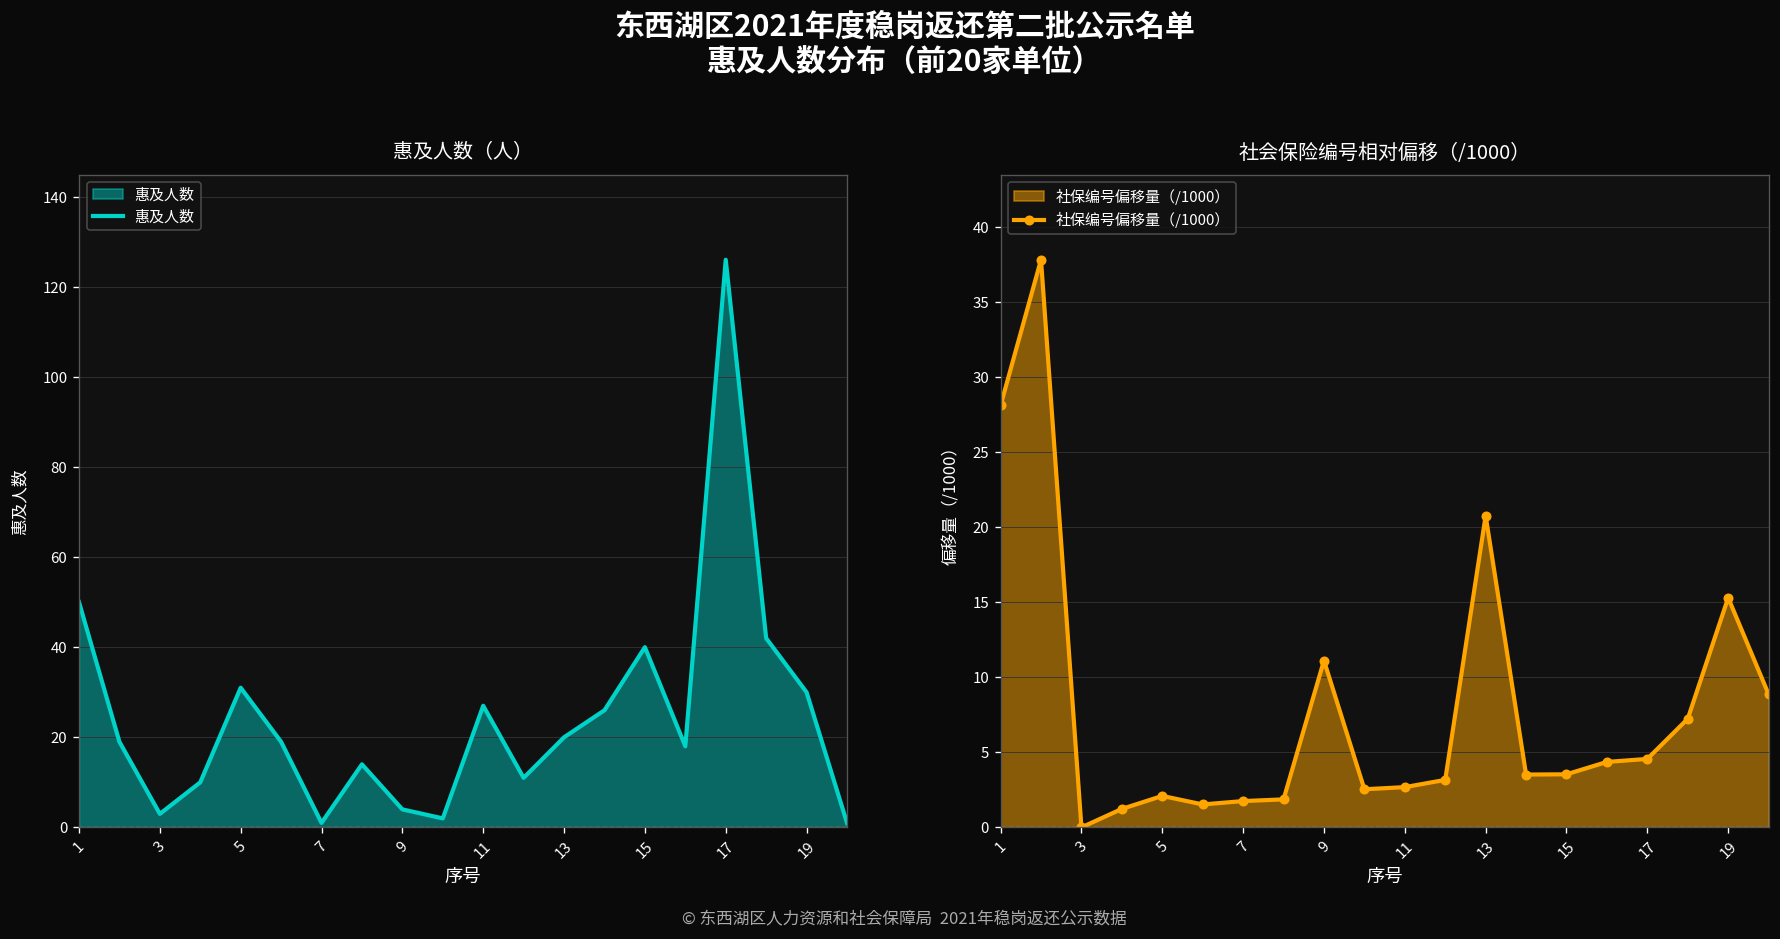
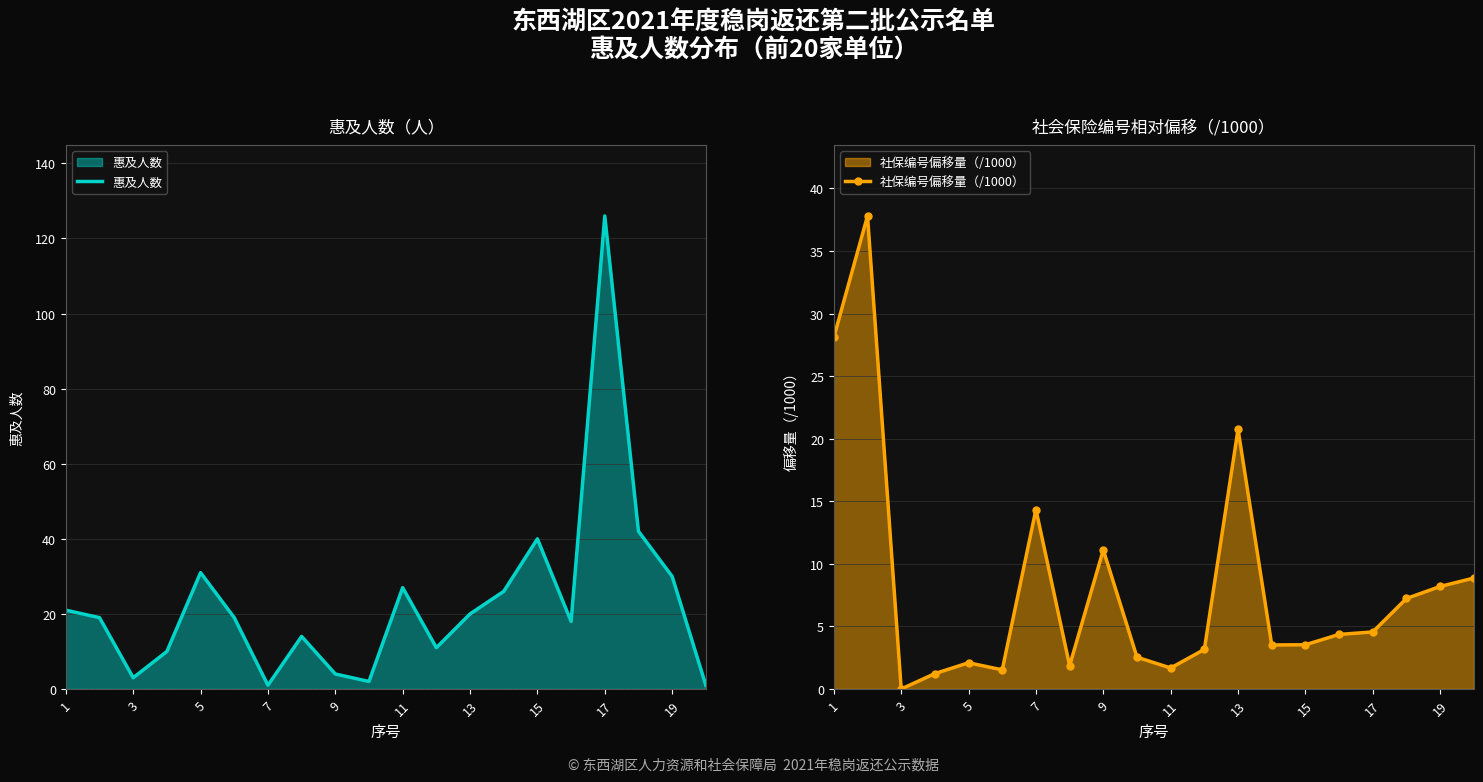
  {
    "惠及人数（人）": {
-     "1": 50,
+     "1": 21,
      "3": 3,
      "5": 31,
      "7": 1,
      "9": 4,
      "11": 27,
      "13": 20,
      "15": 40,
      "17": 126,
      "19": 30
    },
    "社会保险编号相对偏移（/1000）": {
      "1": 28.1,
      "3": 0.0,
      "5": 2.1,
-     "7": 1.8,
+     "7": 14.3,
      "9": 11.1,
-     "11": 2.7,
+     "11": 1.7,
      "13": 20.8,
      "15": 3.5,
      "17": 4.6,
-     "19": 15.3
+     "19": 8.2
    }
  }
